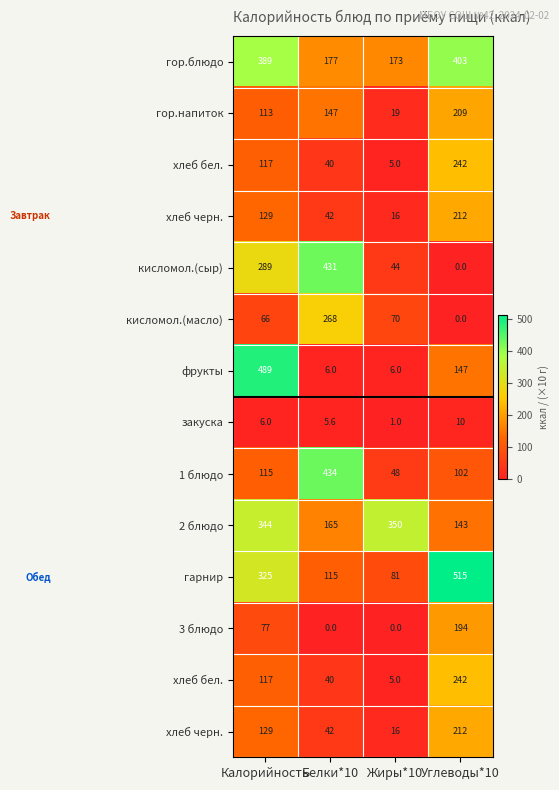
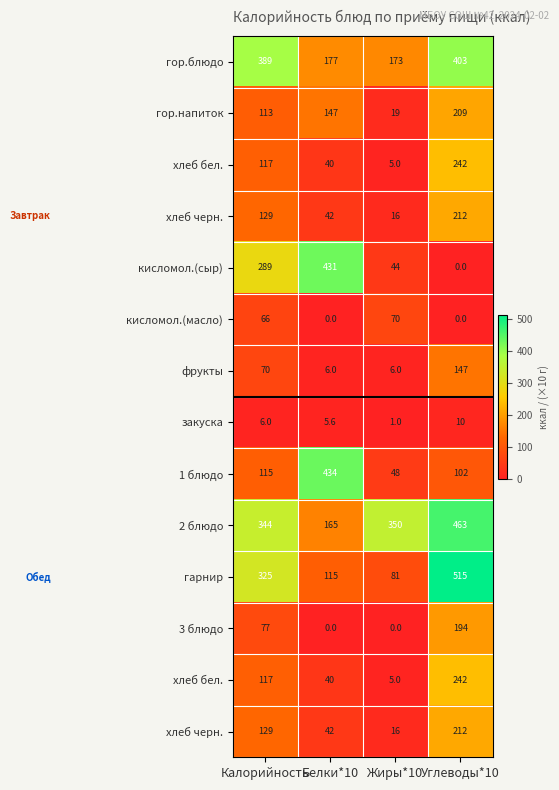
  {
    "гор.блюдо": {
      "Калорийность": 389,
      "Белки*10": 177,
      "Жиры*10": 173,
      "Углеводы*10": 403
    },
    "гор.напиток": {
      "Калорийность": 113,
      "Белки*10": 147,
      "Жиры*10": 19,
      "Углеводы*10": 209
    },
    "кисломол.(сыр)": {
      "Калорийность": 289,
      "Белки*10": 431,
      "Жиры*10": 44,
      "Углеводы*10": 0.0
    },
    "кисломол.(масло)": {
      "Калорийность": 66,
-     "Белки*10": 268,
+     "Белки*10": 0.0,
      "Жиры*10": 70,
      "Углеводы*10": 0.0
    },
    "фрукты": {
-     "Калорийность": 489,
+     "Калорийность": 70,
      "Белки*10": 6.0,
      "Жиры*10": 6.0,
      "Углеводы*10": 147
    },
    "закуска": {
      "Калорийность": 6.0,
      "Белки*10": 5.6,
      "Жиры*10": 1.0,
      "Углеводы*10": 10
    },
    "1 блюдо": {
      "Калорийность": 115,
      "Белки*10": 434,
      "Жиры*10": 48,
      "Углеводы*10": 102
    },
    "2 блюдо": {
      "Калорийность": 344,
      "Белки*10": 165,
      "Жиры*10": 350,
-     "Углеводы*10": 143
+     "Углеводы*10": 463
    },
    "гарнир": {
      "Калорийность": 325,
      "Белки*10": 115,
      "Жиры*10": 81,
      "Углеводы*10": 515
    },
    "3 блюдо": {
      "Калорийность": 77,
      "Белки*10": 0.0,
      "Жиры*10": 0.0,
      "Углеводы*10": 194
    }
  }
